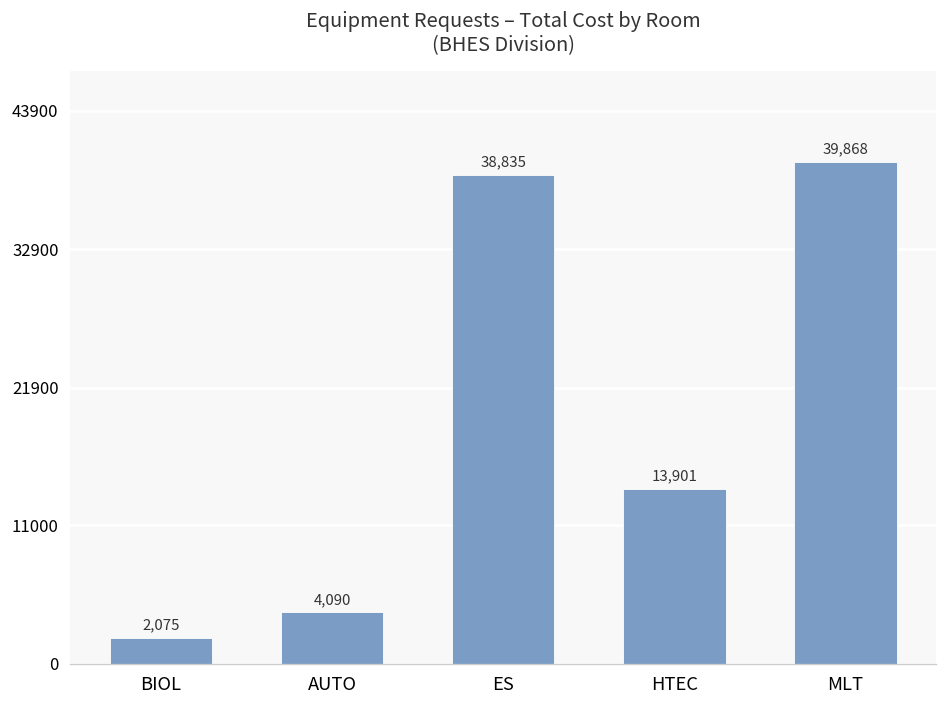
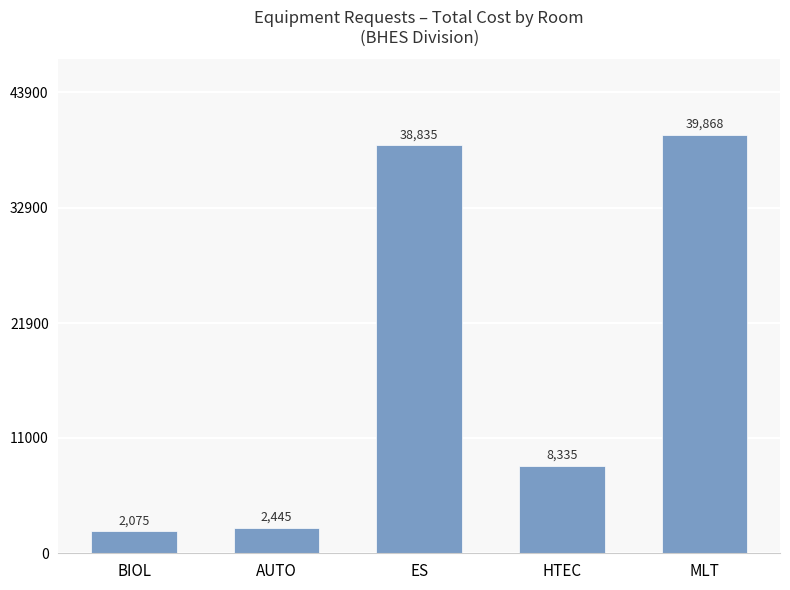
  {
    "BIOL": "2,075",
-   "AUTO": "4,090",
+   "AUTO": "2,445",
    "ES": "38,835",
-   "HTEC": "13,901",
+   "HTEC": "8,335",
    "MLT": "39,868"
  }
